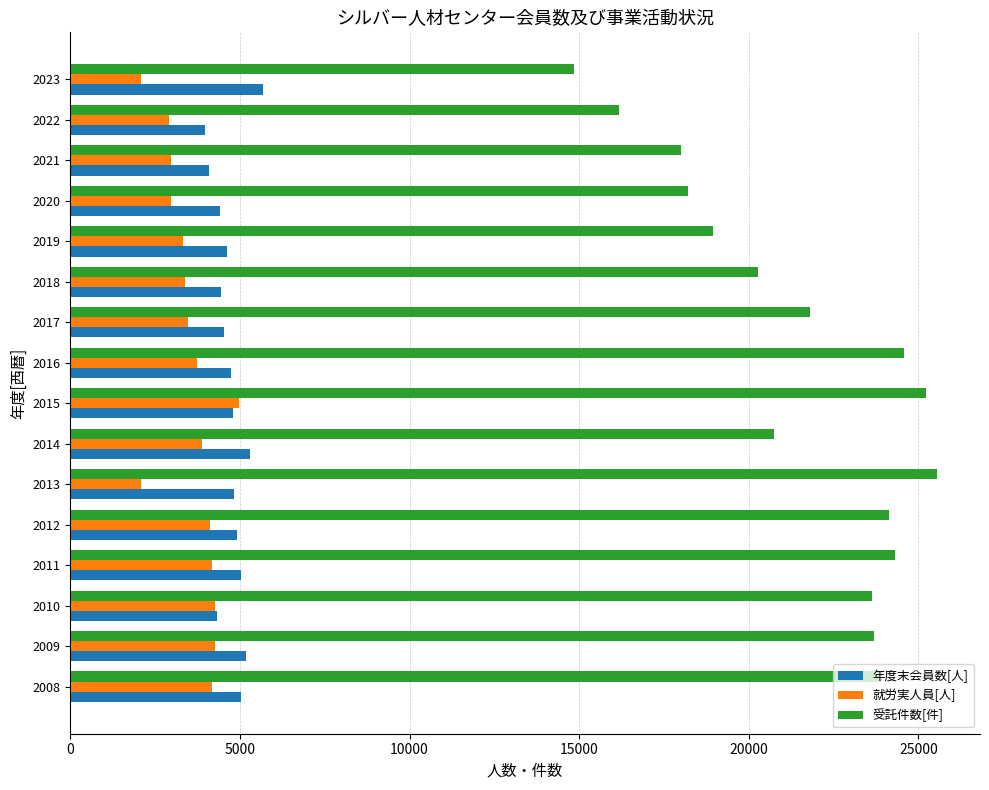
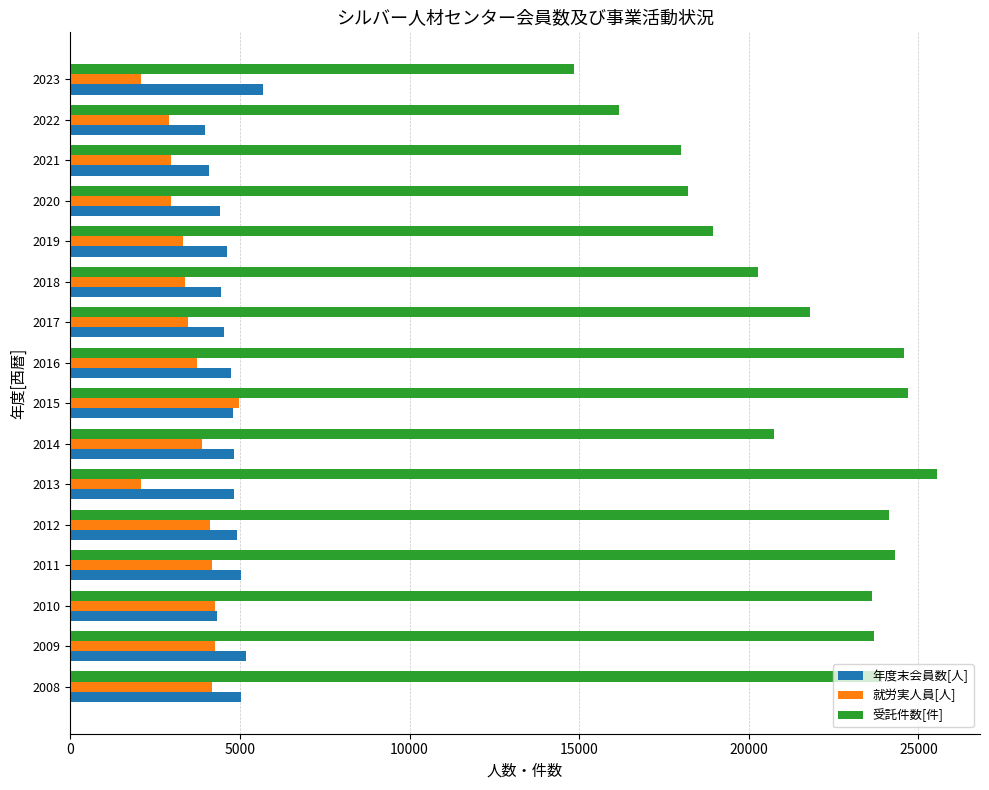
  {
    "年度末会員数[人]": {
      "2023": 5700,
      "2022": 4000,
      "2021": 4100,
      "2020": 4400,
      "2019": 4600,
      "2018": 4400,
      "2017": 4500,
      "2016": 4700,
      "2015": 4800,
-     "2014": 5300,
+     "2014": 4800,
      "2013": 4800,
      "2012": 4900,
      "2011": 5000,
      "2010": 4300,
      "2009": 5200,
      "2008": 5000
    },
    "就労実人員[人]": {
      "2023": 2100,
      "2022": 2900,
      "2021": 3000,
      "2020": 3000,
      "2019": 3300,
      "2018": 3400,
      "2017": 3500,
      "2016": 3700,
      "2015": 5000,
      "2014": 3900,
      "2013": 2100,
      "2012": 4100,
      "2011": 4200,
      "2010": 4300,
      "2009": 4300,
      "2008": 4200
    },
    "受託件数[件]": {
      "2023": 14800,
      "2022": 16200,
      "2021": 18000,
      "2020": 18200,
      "2019": 18900,
      "2018": 20300,
      "2017": 21800,
      "2016": 24600,
-     "2015": 25200,
+     "2015": 24700,
      "2014": 20800,
      "2013": 25500,
      "2012": 24100,
      "2011": 24300,
      "2010": 23600,
      "2009": 23700
    }
  }
